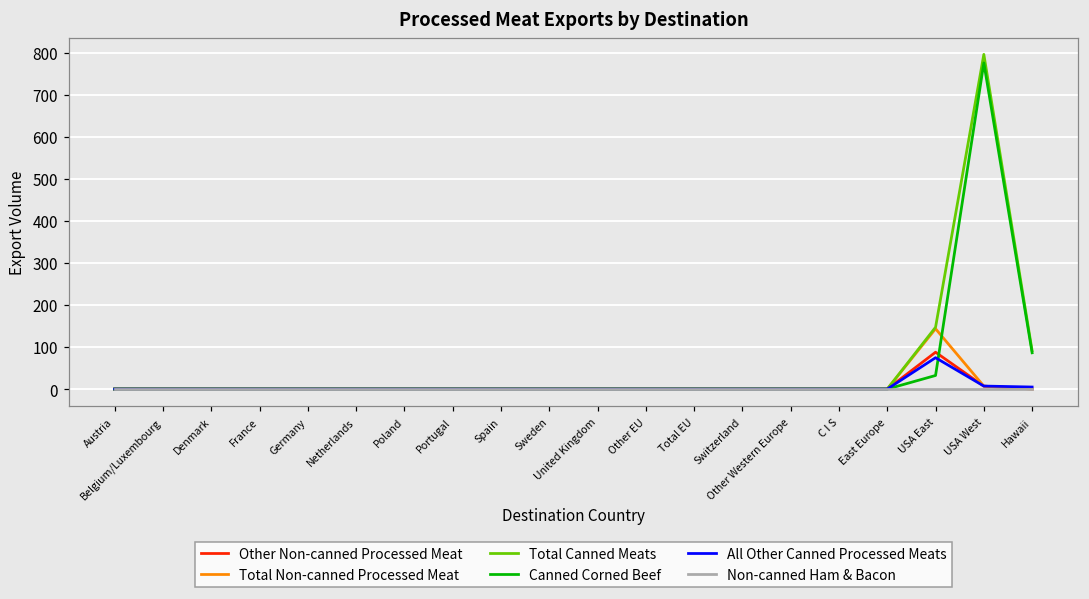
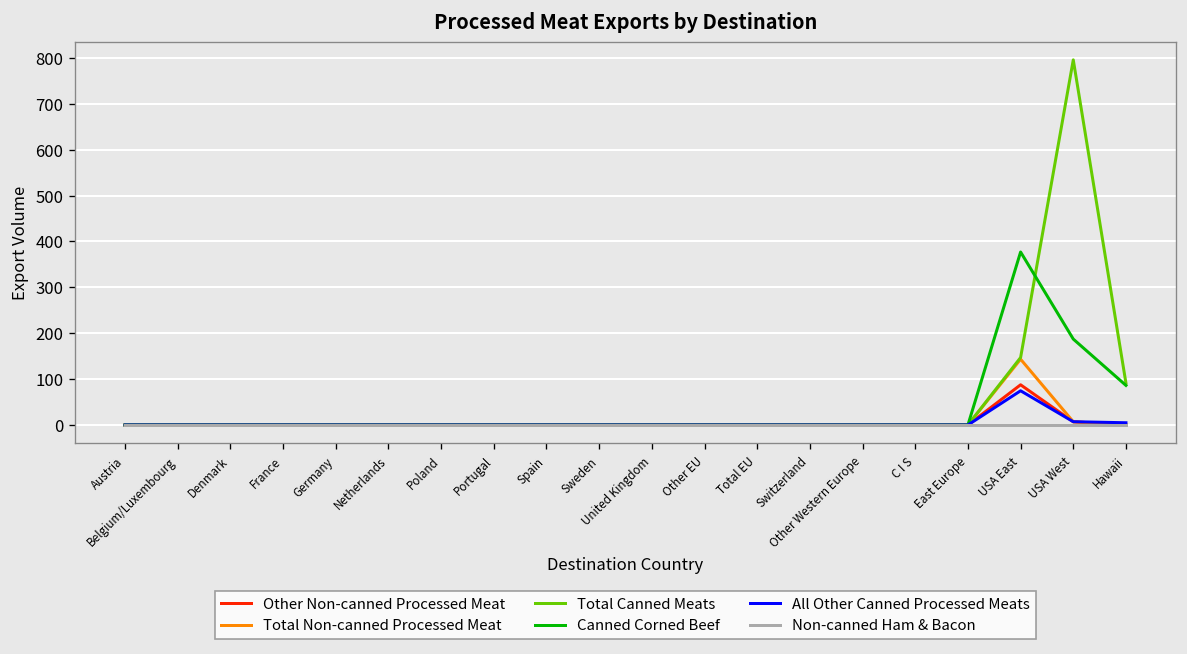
  {
    "Other Non-canned Processed Meat": {
      "USA East": 90
    },
    "Total Canned Meats": {
      "USA West": 800
    },
    "Canned Corned Beef": {
-     "USA East": 30,
-     "USA West": 780
+     "USA East": 380,
+     "USA West": 190
    },
    "All Other Canned Processed Meats": {
      "USA East": 70
    },
    "Non-canned Ham & Bacon": {
      "USA East": 0,
      "USA West": 0
    }
  }
